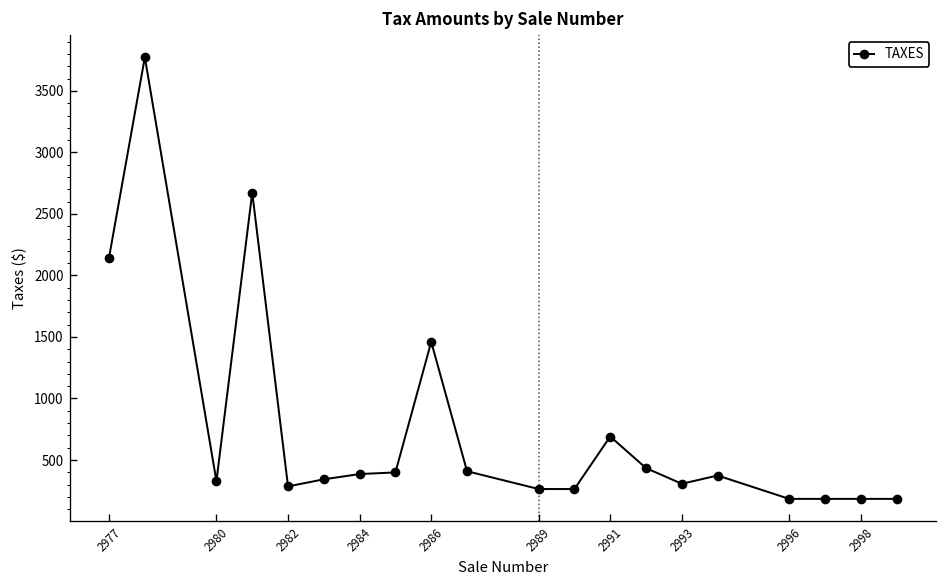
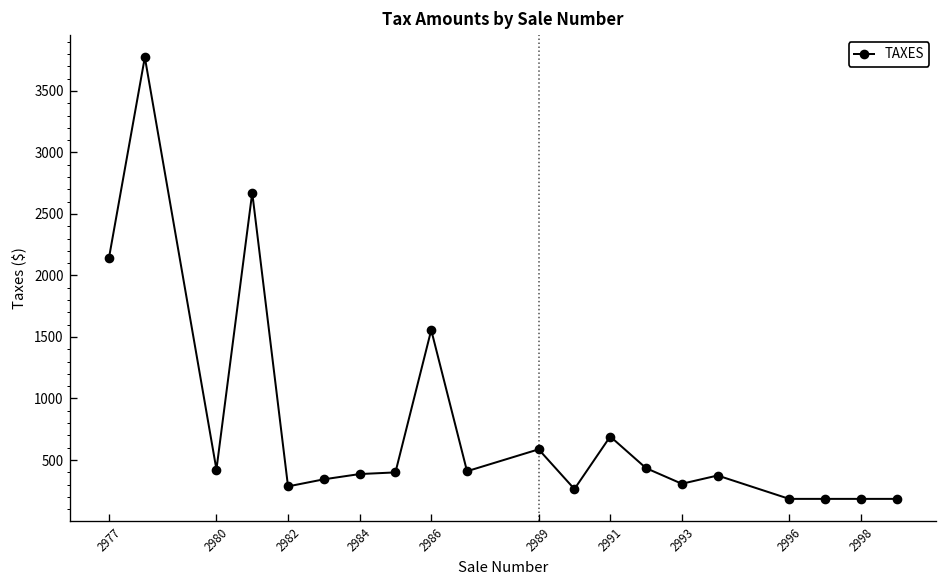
  {
    "2977": 2150,
-   "2980": 330,
+   "2980": 420,
    "2982": 290,
    "2984": 390,
-   "2986": 1460,
-   "2989": 260,
+   "2986": 1560,
+   "2989": 590,
    "2991": 690,
    "2993": 310,
    "2996": 180,
    "2998": 180
  }
